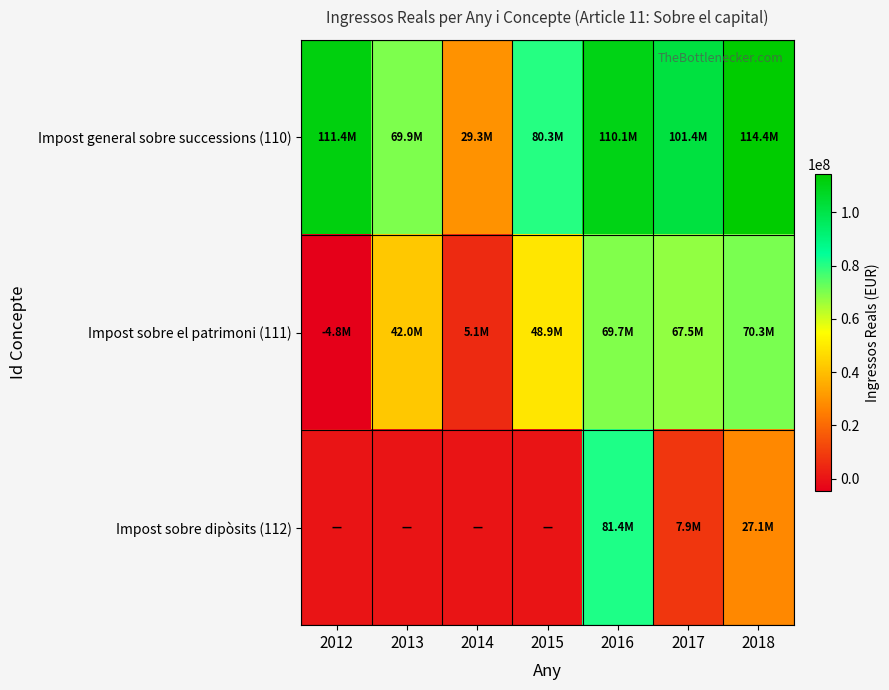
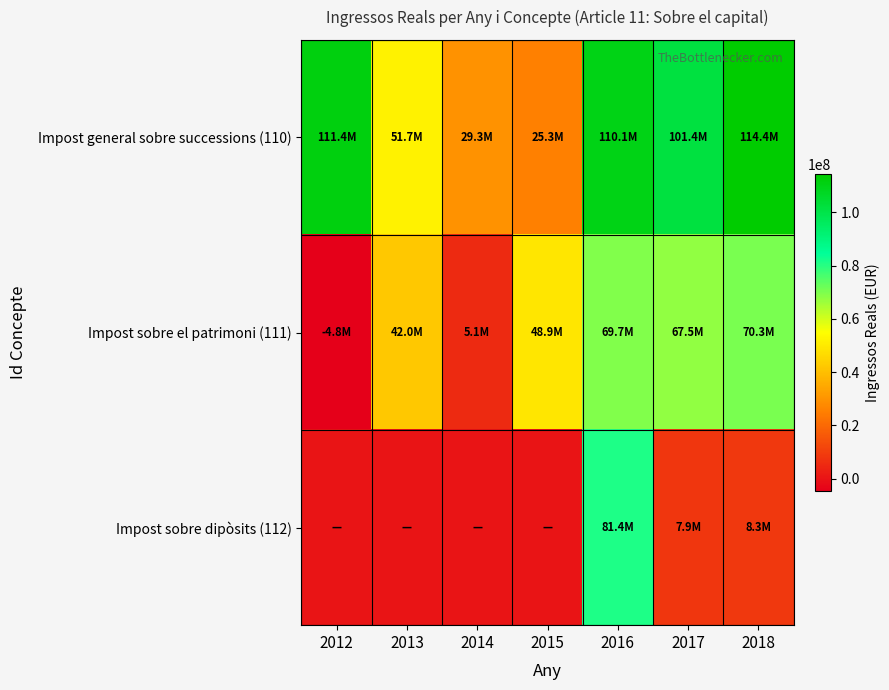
  {
    "Impost general sobre successions (110)": {
      "2012": "111.4M",
-     "2013": "69.9M",
+     "2013": "51.7M",
      "2014": "29.3M",
-     "2015": "80.3M",
+     "2015": "25.3M",
      "2016": "110.1M",
      "2018": "114.4M"
    },
    "Impost sobre el patrimoni (111)": {
      "2012": "-4.8M",
      "2013": "42.0M",
      "2014": "5.1M",
      "2015": "48.9M",
      "2016": "69.7M",
      "2017": "67.5M",
      "2018": "70.3M"
    },
    "Impost sobre dipòsits (112)": {
      "2016": "81.4M",
      "2017": "7.9M",
-     "2018": "27.1M"
+     "2018": "8.3M"
    }
  }
